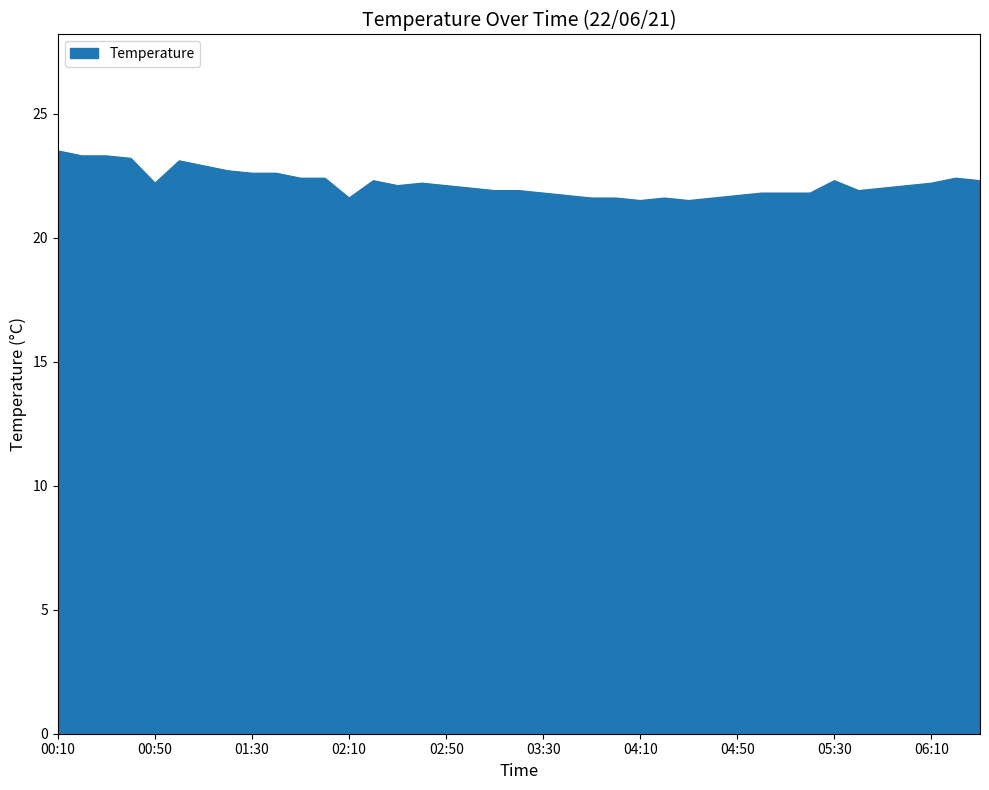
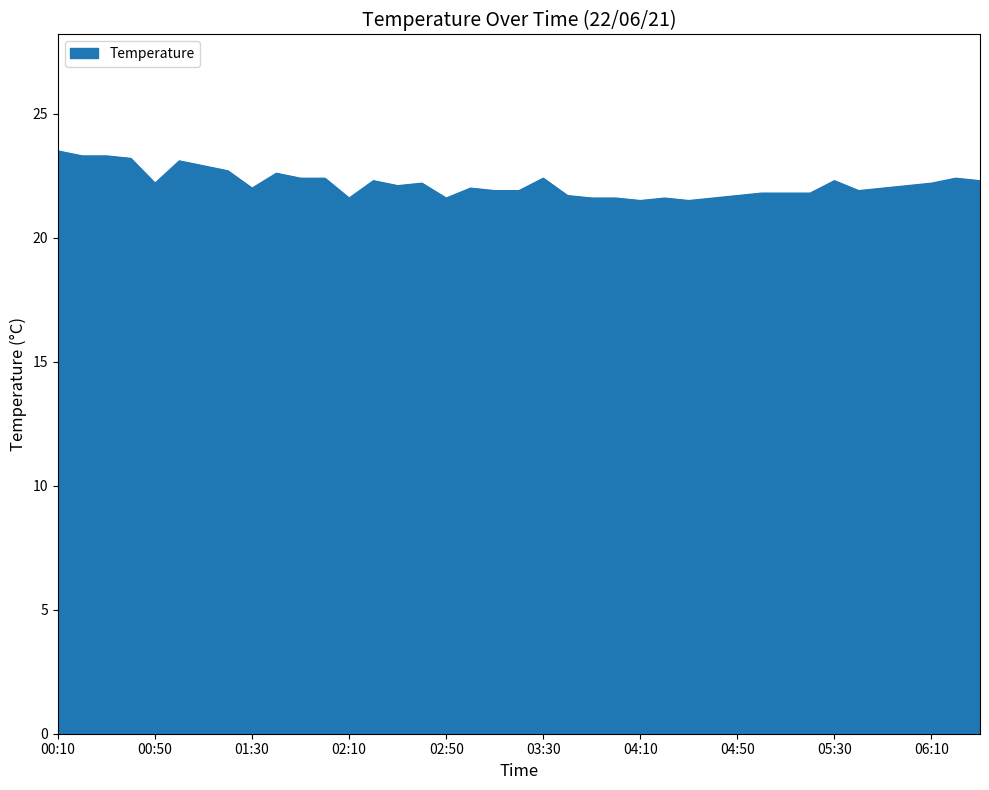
  {
    "00:10": 23.5,
    "00:50": 22.2,
-   "01:30": 22.6,
+   "01:30": 22.0,
    "02:10": 21.6,
-   "02:50": 22.1,
-   "03:30": 21.8,
+   "02:50": 21.6,
+   "03:30": 22.4,
    "04:10": 21.5,
    "04:50": 21.7,
    "05:30": 22.3,
    "06:10": 22.2
  }
